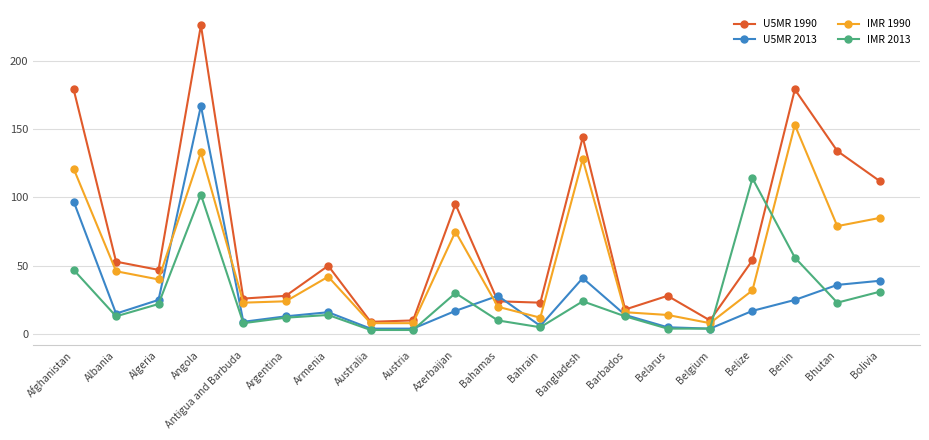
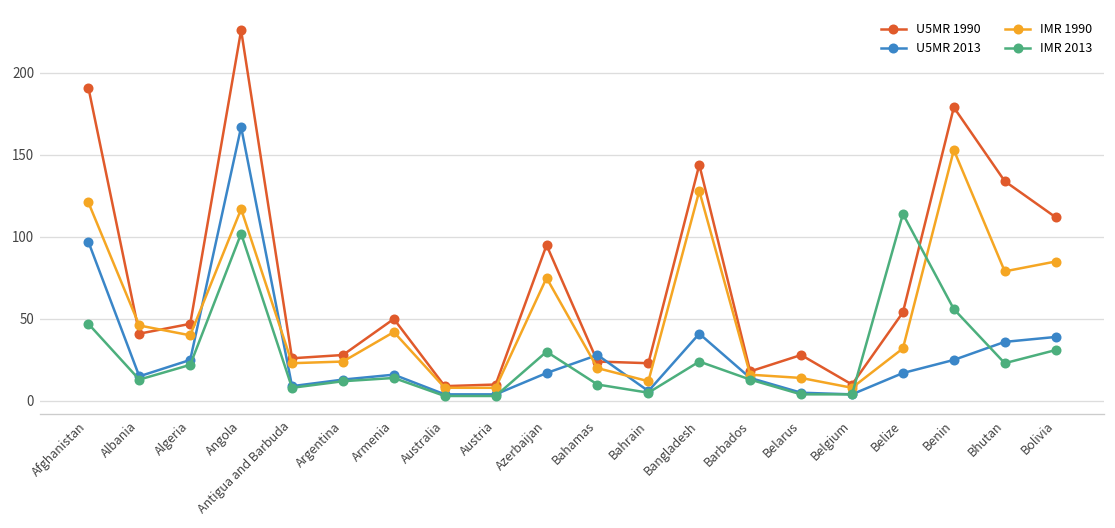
  {
    "U5MR 1990": {
-     "Afghanistan": 179,
-     "Albania": 53,
+     "Afghanistan": 191,
+     "Albania": 41,
      "Algeria": 47,
      "Angola": 226,
      "Antigua and Barbuda": 26,
      "Argentina": 28,
      "Armenia": 50,
      "Austria": 10,
      "Azerbaijan": 95,
      "Bahamas": 24,
      "Bahrain": 23,
      "Bangladesh": 144,
      "Barbados": 18,
      "Belarus": 28,
      "Belgium": 10,
      "Belize": 54,
      "Benin": 179,
      "Bhutan": 134,
      "Bolivia": 112
    },
    "U5MR 2013": {
      "Afghanistan": 97,
      "Albania": 15,
      "Algeria": 25,
      "Angola": 167,
      "Armenia": 16,
      "Azerbaijan": 17,
      "Bahamas": 28,
      "Bangladesh": 41,
      "Belize": 17,
      "Benin": 25,
      "Bhutan": 36,
      "Bolivia": 39
    },
    "IMR 1990": {
      "Afghanistan": 121,
      "Albania": 46,
      "Algeria": 40,
-     "Angola": 133,
+     "Angola": 117,
      "Antigua and Barbuda": 23,
      "Argentina": 24,
      "Armenia": 42,
      "Austria": 8,
      "Azerbaijan": 75,
      "Bahamas": 20,
      "Bahrain": 12,
      "Bangladesh": 128,
      "Barbados": 16,
      "Belarus": 14,
      "Belgium": 8,
      "Belize": 32,
      "Benin": 153,
      "Bhutan": 79,
      "Bolivia": 85
    },
    "IMR 2013": {
      "Afghanistan": 47,
      "Albania": 13,
      "Algeria": 22,
      "Angola": 102,
      "Armenia": 14,
      "Azerbaijan": 30,
      "Bahamas": 10,
      "Bangladesh": 24,
      "Belize": 114,
      "Benin": 56,
      "Bhutan": 23,
      "Bolivia": 31
    }
  }
